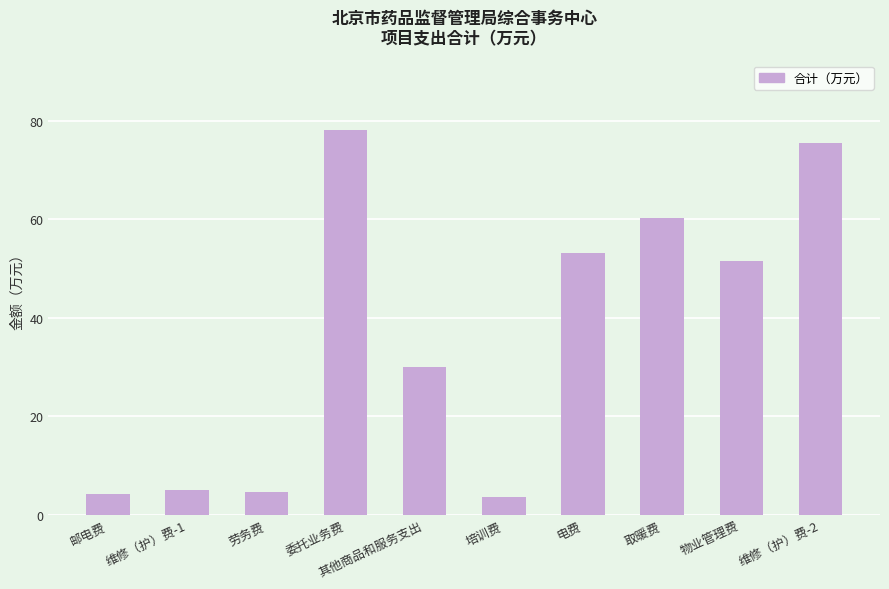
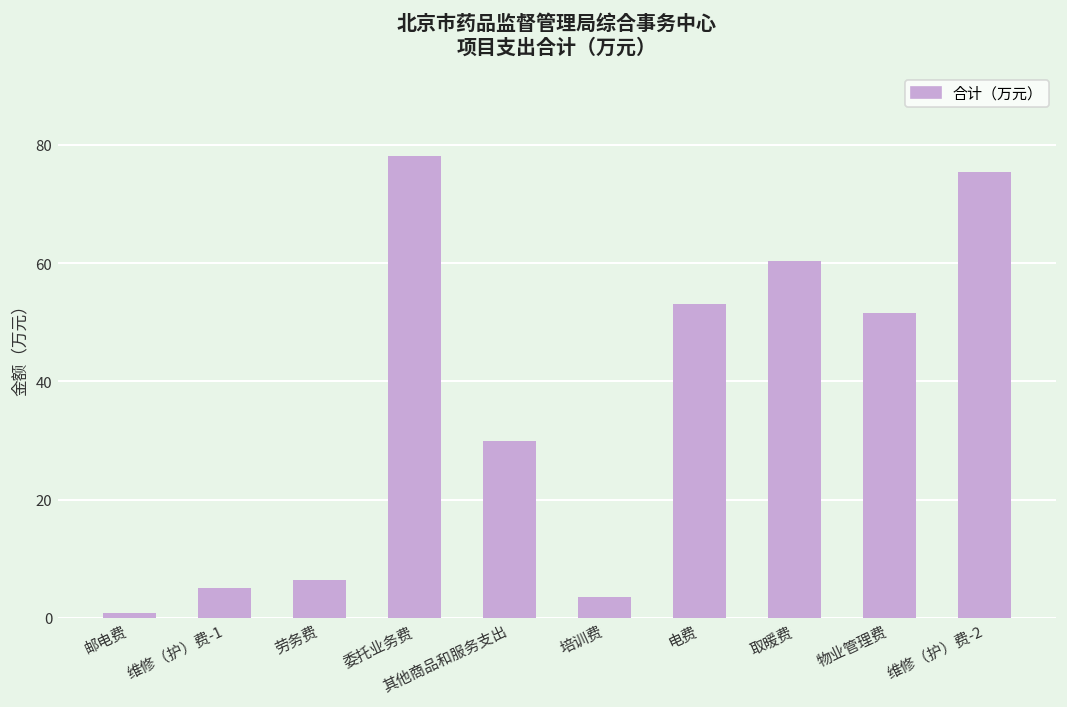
  {
-   "邮电费": 4,
+   "邮电费": 1,
    "维修（护）费-1": 5,
-   "劳务费": 5,
+   "劳务费": 6,
    "委托业务费": 78,
    "其他商品和服务支出": 30,
    "培训费": 4,
    "电费": 53,
    "取暖费": 60,
    "物业管理费": 51,
    "维修（护）费-2": 75
  }
